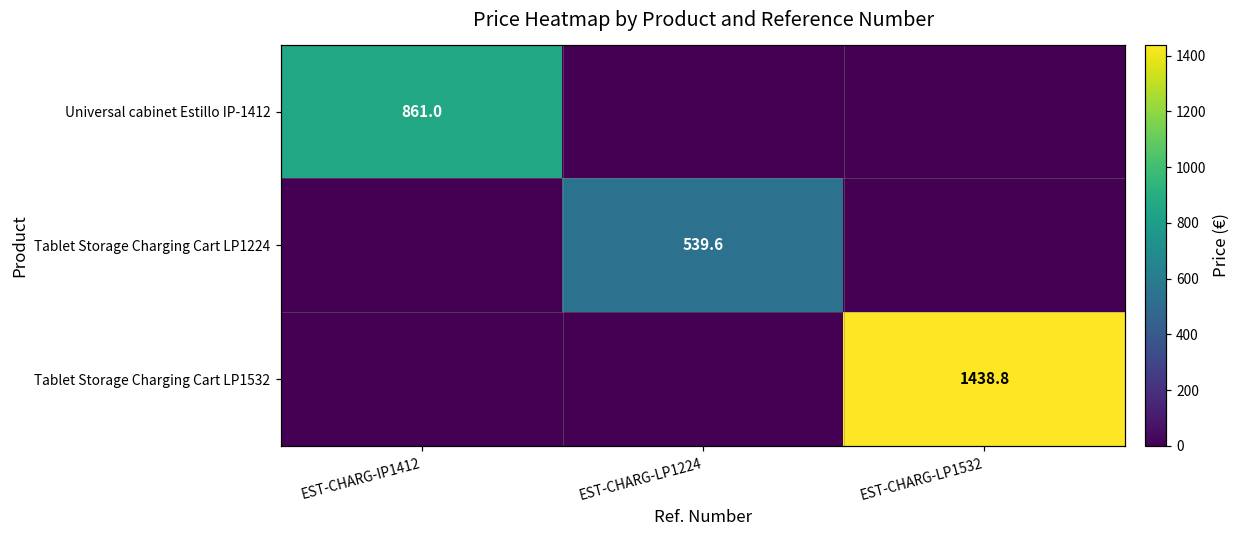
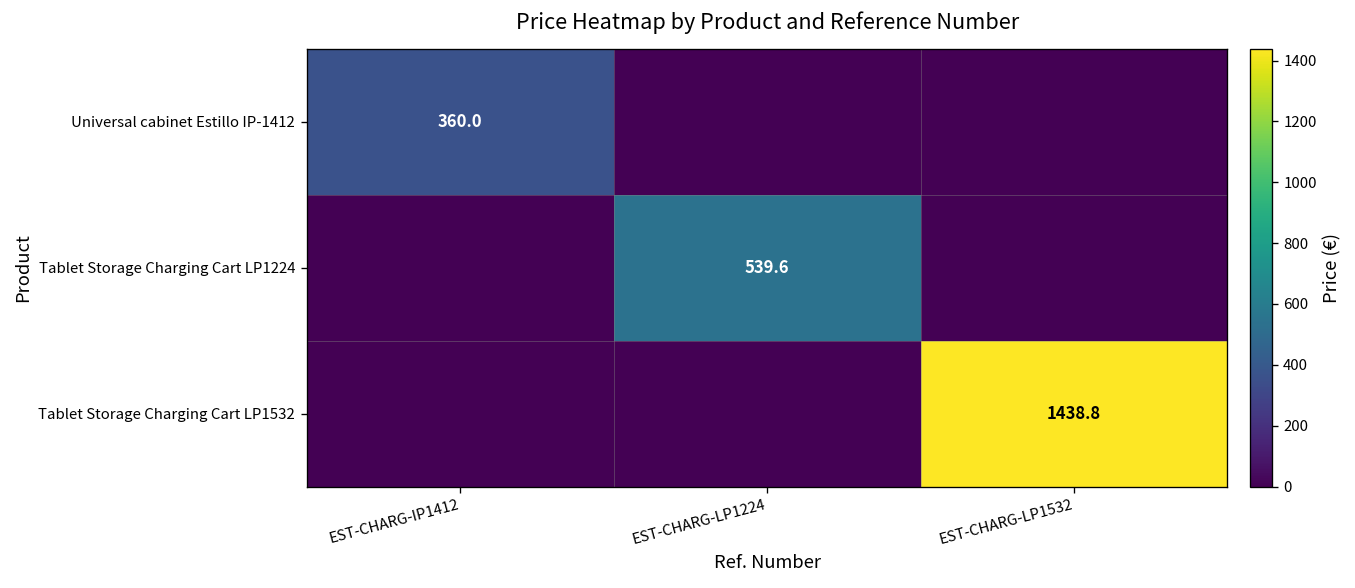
  {
    "Universal cabinet Estillo IP-1412": {
-     "EST-CHARG-IP1412": 861.0
+     "EST-CHARG-IP1412": 360.0
    },
    "Tablet Storage Charging Cart LP1224": {
      "EST-CHARG-LP1224": 539.6
    },
    "Tablet Storage Charging Cart LP1532": {
      "EST-CHARG-LP1532": 1438.8
    }
  }
